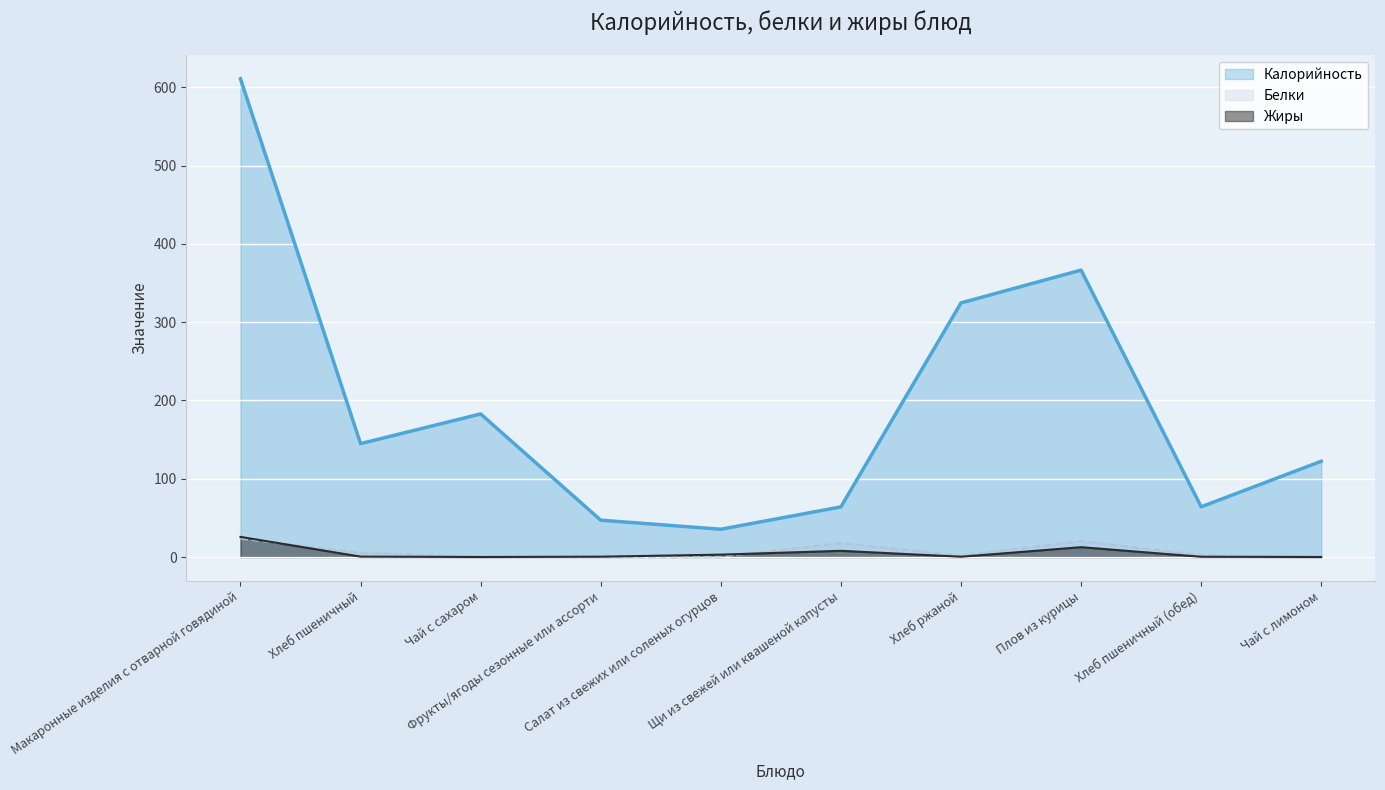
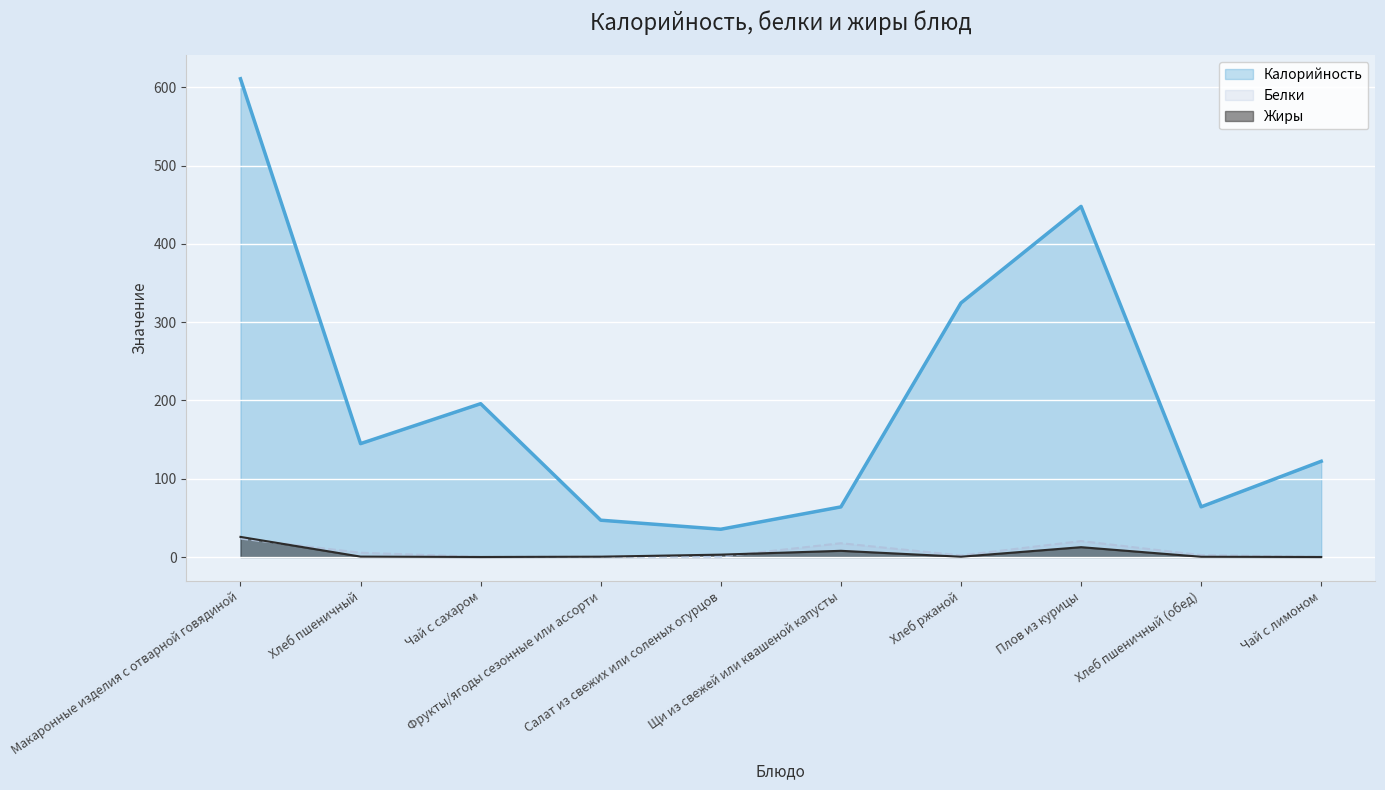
  {
    "Калорийность": {
      "Макаронные изделия с отварной говядиной": 610,
      "Хлеб пшеничный": 140,
-     "Чай с сахаром": 180,
+     "Чай с сахаром": 200,
      "Фрукты/ягоды сезонные или ассорти": 50,
      "Салат из свежих или соленых огурцов": 40,
      "Щи из свежей или квашеной капусты": 60,
      "Хлеб ржаной": 320,
-     "Плов из курицы": 370,
+     "Плов из курицы": 450,
      "Хлеб пшеничный (обед)": 60,
      "Чай с лимоном": 120
    },
    "Белки": {
      "Хлеб пшеничный": 10,
      "Щи из свежей или квашеной капусты": 20,
      "Плов из курицы": 20
    },
    "Жиры": {
      "Хлеб пшеничный": 0,
      "Щи из свежей или квашеной капусты": 10,
      "Плов из курицы": 10
    }
  }
